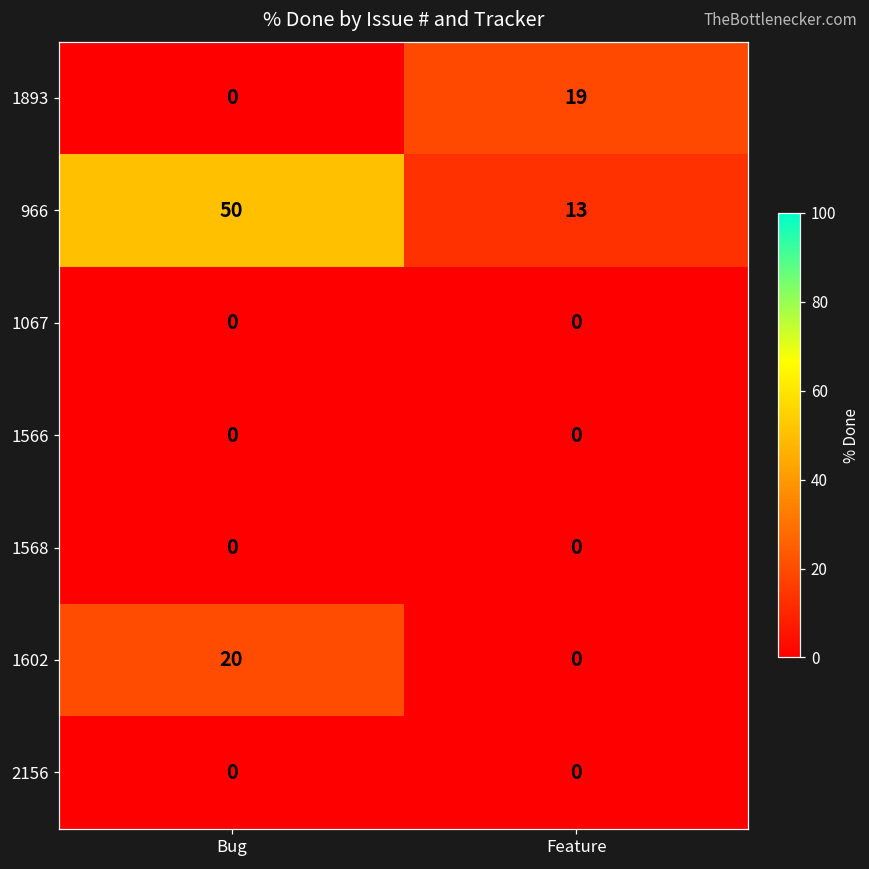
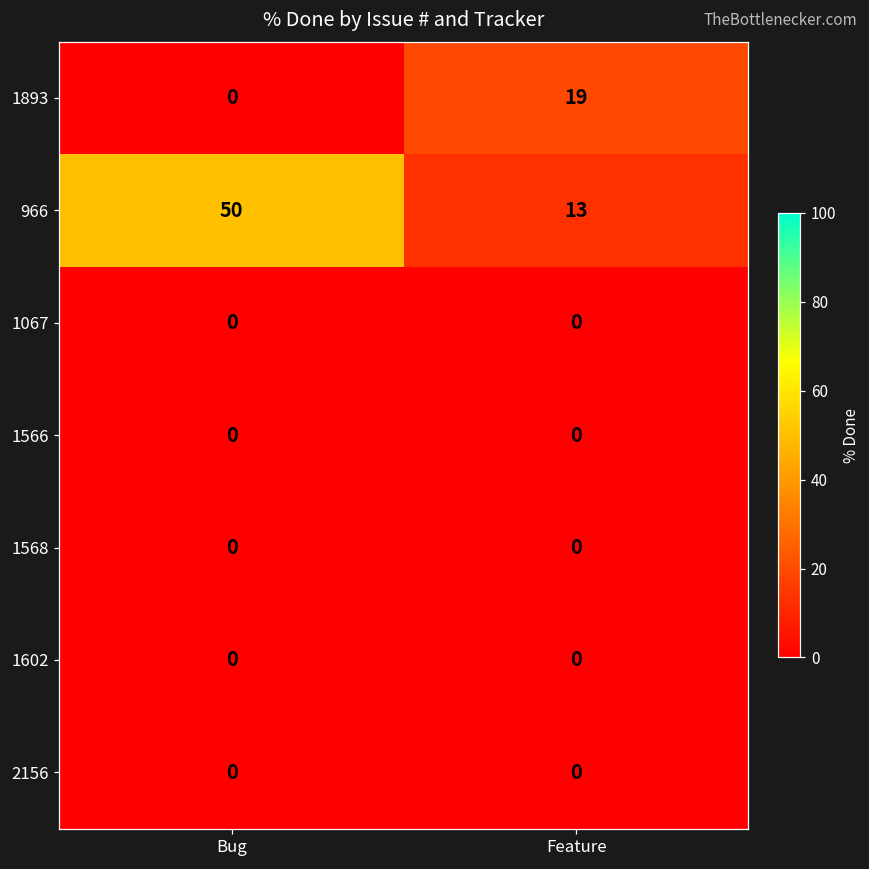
  {
    "1893": {
      "Bug": 0,
      "Feature": 19
    },
    "966": {
      "Bug": 50,
      "Feature": 13
    },
    "1067": {
      "Bug": 0,
      "Feature": 0
    },
    "1566": {
      "Bug": 0,
      "Feature": 0
    },
    "1568": {
      "Bug": 0,
      "Feature": 0
    },
    "1602": {
-     "Bug": 20,
+     "Bug": 0,
      "Feature": 0
    },
    "2156": {
      "Bug": 0,
      "Feature": 0
    }
  }
